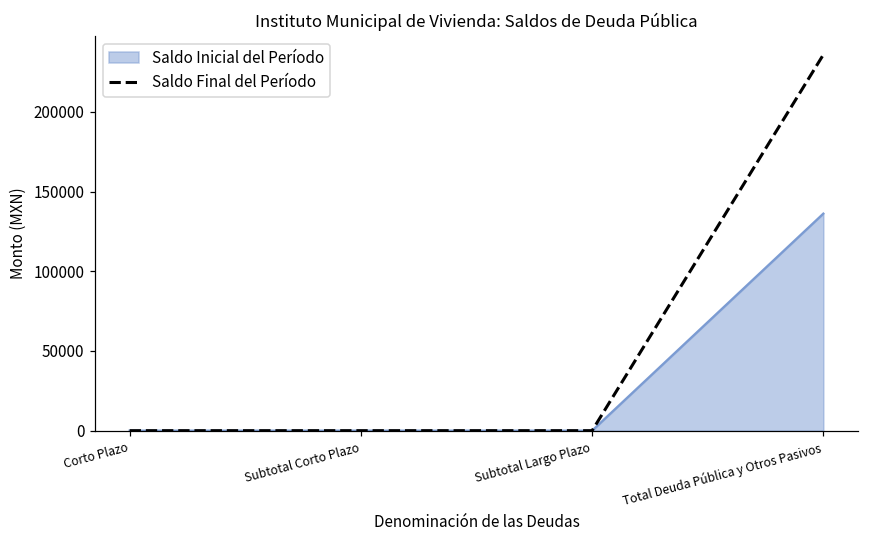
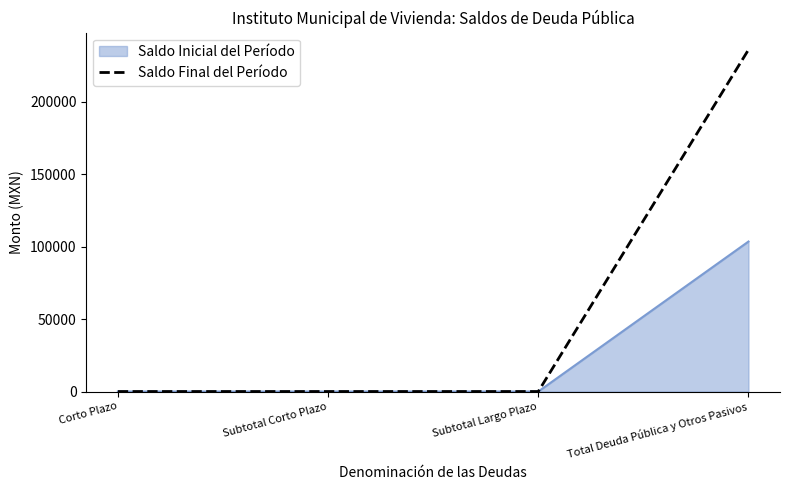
  {
    "Saldo Inicial del Período": {
-     "Total Deuda Pública y Otros Pasivos": 136000
+     "Total Deuda Pública y Otros Pasivos": 103000
    },
    "Saldo Final del Período": {
      "Total Deuda Pública y Otros Pasivos": 236000
    }
  }
